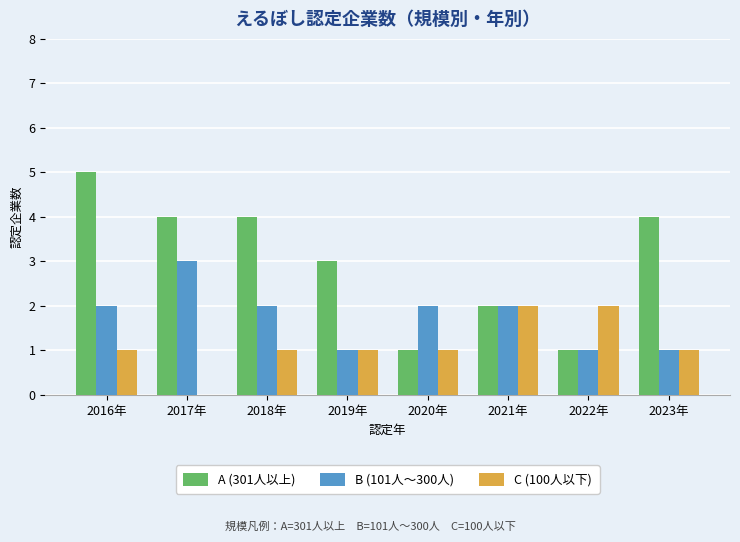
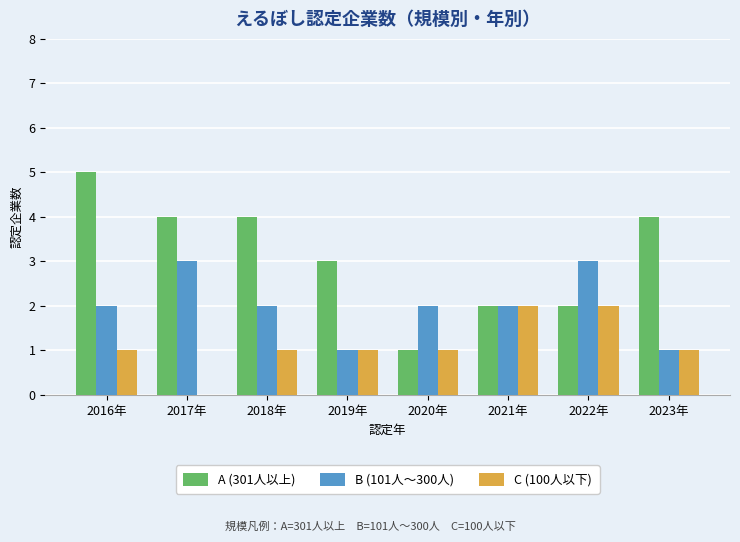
  {
    "A (301人以上)": {
      "2016年": 5,
      "2017年": 4,
      "2018年": 4,
      "2019年": 3,
      "2020年": 1,
      "2021年": 2,
-     "2022年": 1,
+     "2022年": 2,
      "2023年": 4
    },
    "B (101人～300人)": {
      "2016年": 2,
      "2017年": 3,
      "2018年": 2,
      "2019年": 1,
      "2020年": 2,
      "2021年": 2,
-     "2022年": 1,
+     "2022年": 3,
      "2023年": 1
    },
    "C (100人以下)": {
      "2016年": 1,
      "2017年": 0,
      "2018年": 1,
      "2019年": 1,
      "2020年": 1,
      "2021年": 2,
      "2022年": 2,
      "2023年": 1
    }
  }
